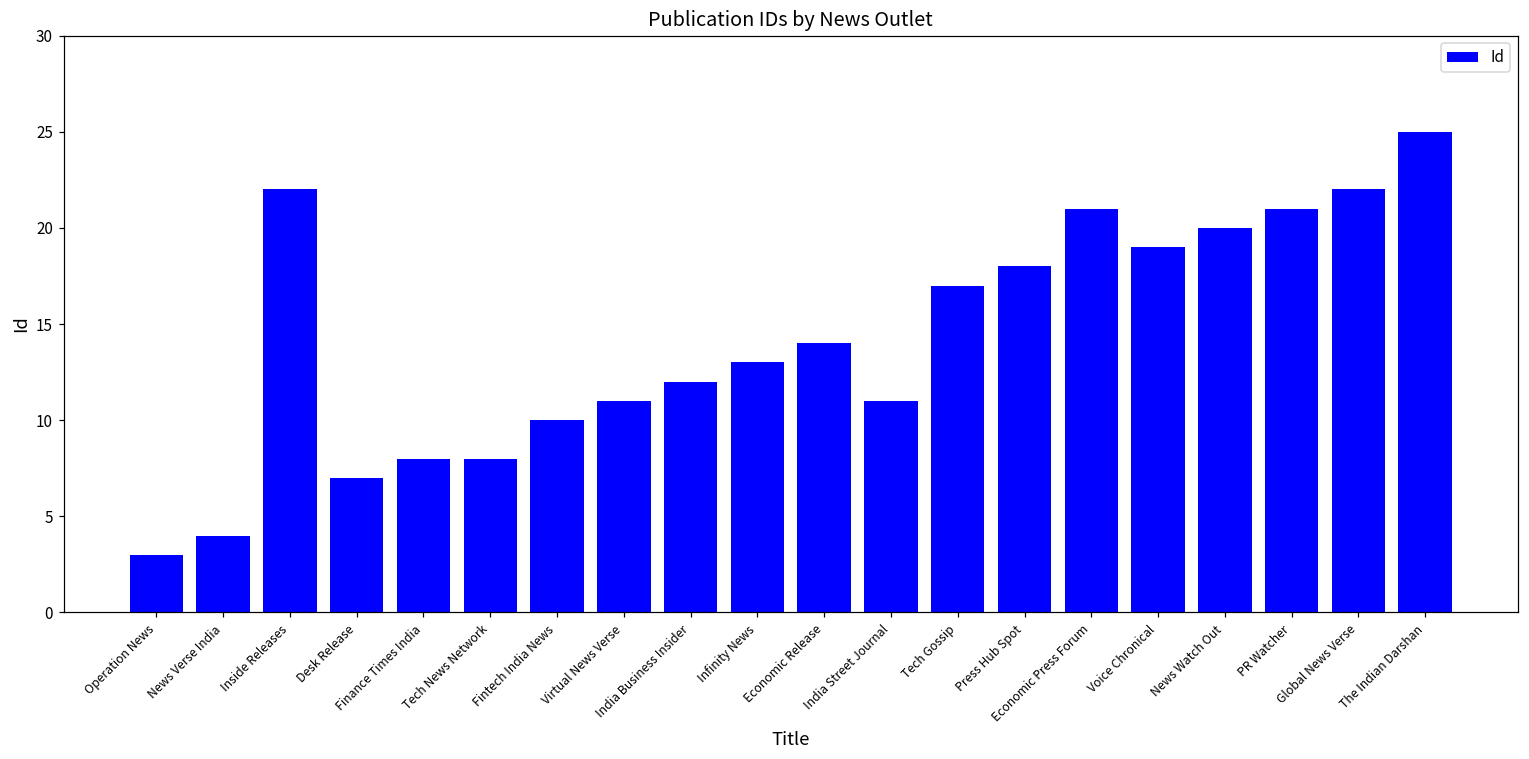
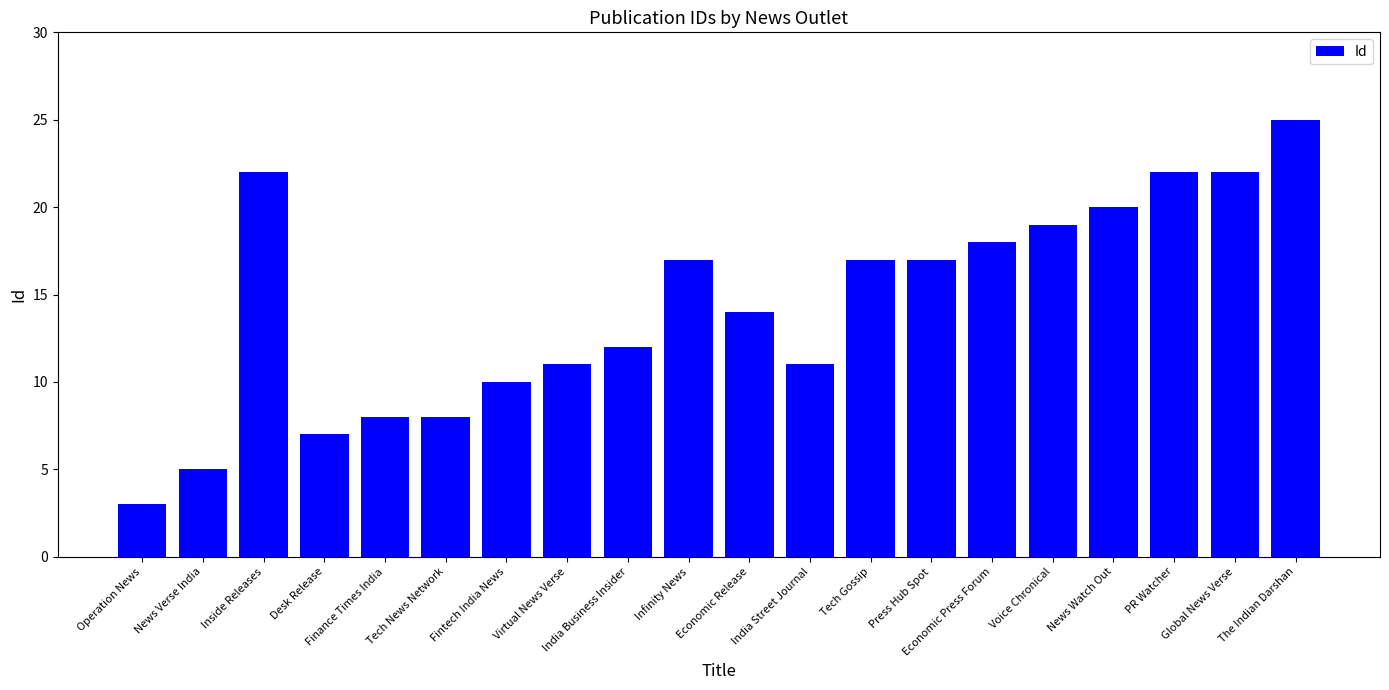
  {
    "Operation News": 3,
-   "News Verse India": 4,
+   "News Verse India": 5,
    "Inside Releases": 22,
    "Desk Release": 7,
    "Finance Times India": 8,
    "Tech News Network": 8,
    "Fintech India News": 10,
    "Virtual News Verse": 11,
    "India Business Insider": 12,
-   "Infinity News": 13,
+   "Infinity News": 17,
    "Economic Release": 14,
    "India Street Journal": 11,
    "Tech Gossip": 17,
-   "Press Hub Spot": 18,
-   "Economic Press Forum": 21,
+   "Press Hub Spot": 17,
+   "Economic Press Forum": 18,
    "Voice Chronical": 19,
    "News Watch Out": 20,
-   "PR Watcher": 21,
+   "PR Watcher": 22,
    "Global News Verse": 22,
    "The Indian Darshan": 25
  }
